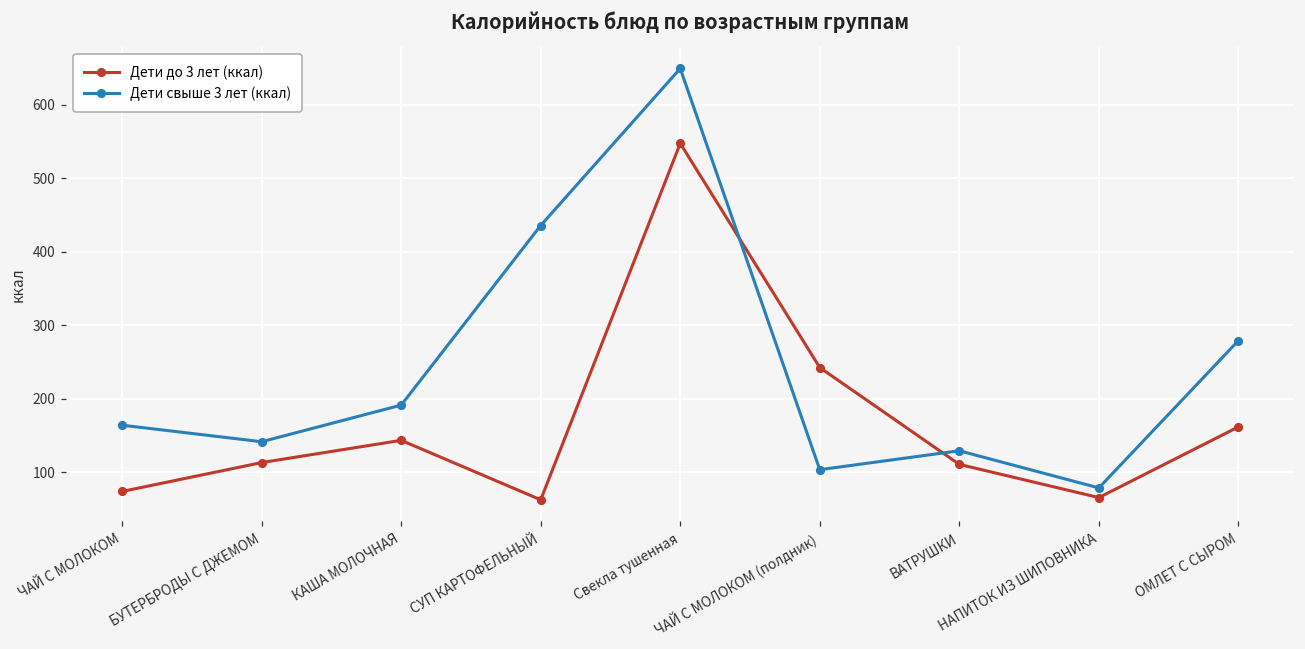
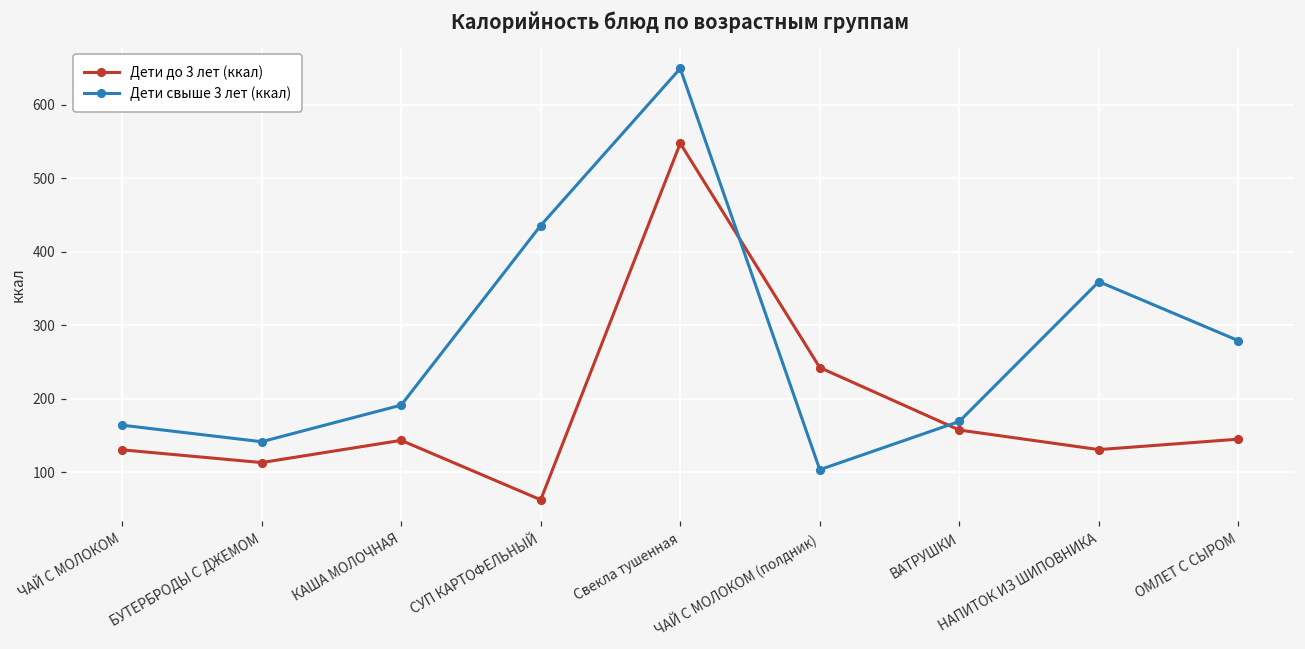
  {
    "Дети до 3 лет (ккал)": {
-     "ЧАЙ С МОЛОКОМ": 70,
+     "ЧАЙ С МОЛОКОМ": 130,
      "БУТЕРБРОДЫ С ДЖЕМОМ": 110,
      "КАША МОЛОЧНАЯ": 140,
      "СУП КАРТОФЕЛЬНЫЙ": 60,
      "Свекла тушенная": 550,
      "ЧАЙ С МОЛОКОМ (полдник)": 240,
-     "ВАТРУШКИ": 110,
-     "НАПИТОК ИЗ ШИПОВНИКА": 70,
-     "ОМЛЕТ С СЫРОМ": 160
+     "ВАТРУШКИ": 160,
+     "НАПИТОК ИЗ ШИПОВНИКА": 130,
+     "ОМЛЕТ С СЫРОМ": 150
    },
    "Дети свыше 3 лет (ккал)": {
      "ЧАЙ С МОЛОКОМ": 160,
      "БУТЕРБРОДЫ С ДЖЕМОМ": 140,
      "КАША МОЛОЧНАЯ": 190,
      "СУП КАРТОФЕЛЬНЫЙ": 440,
      "Свекла тушенная": 650,
      "ЧАЙ С МОЛОКОМ (полдник)": 100,
-     "ВАТРУШКИ": 130,
-     "НАПИТОК ИЗ ШИПОВНИКА": 80,
+     "ВАТРУШКИ": 170,
+     "НАПИТОК ИЗ ШИПОВНИКА": 360,
      "ОМЛЕТ С СЫРОМ": 280
    }
  }
